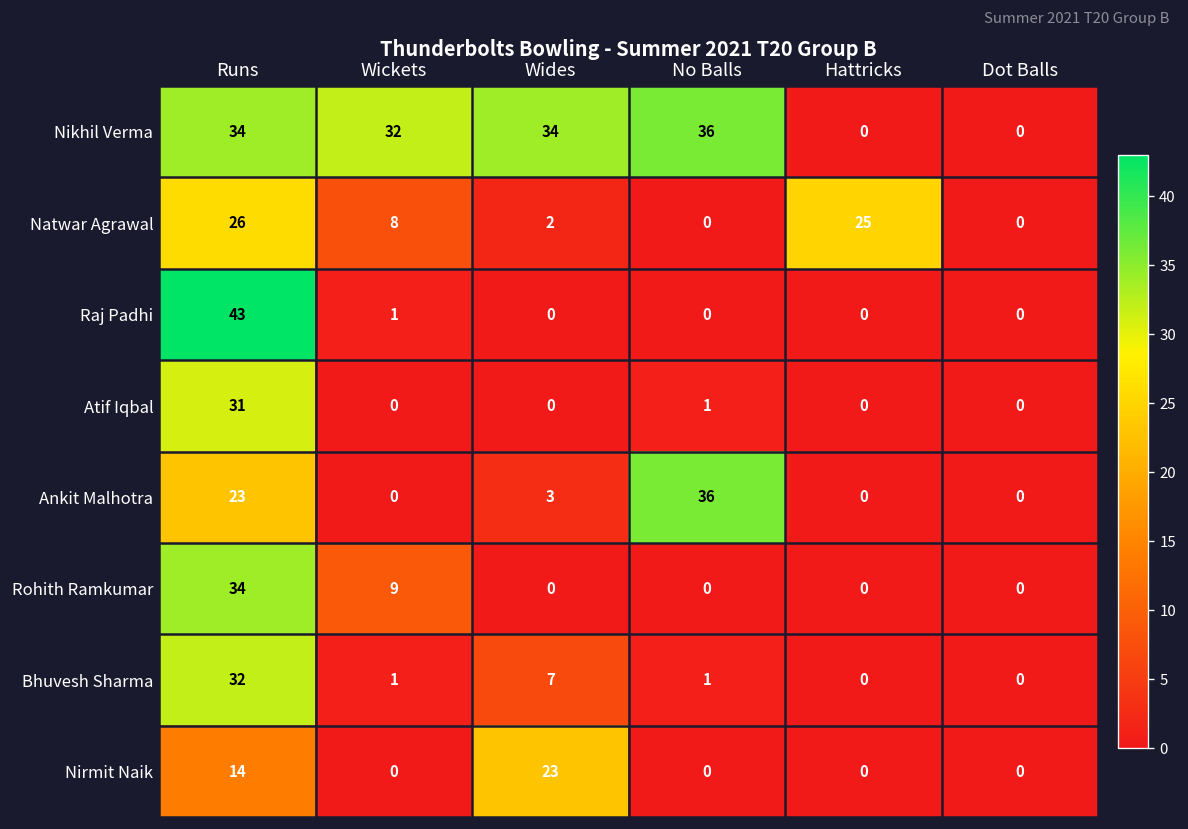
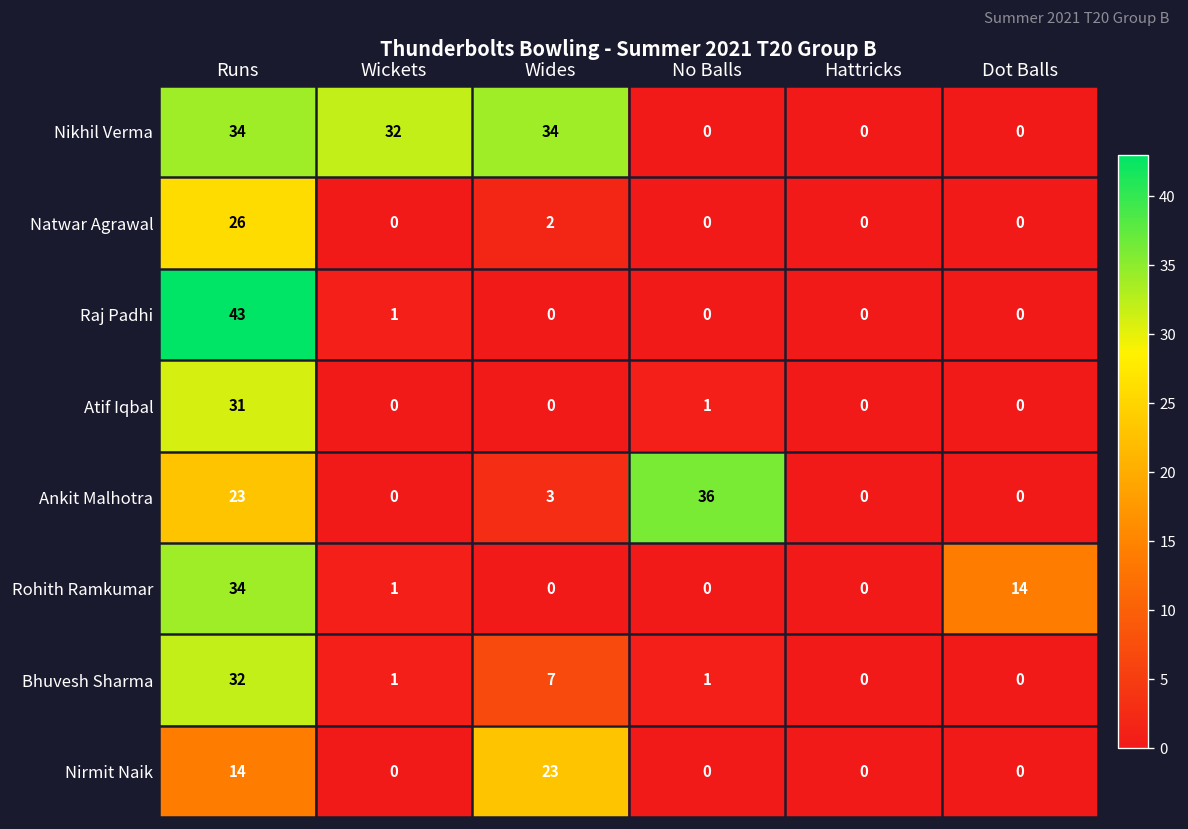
  {
    "Nikhil Verma": {
      "Runs": 34,
      "Wickets": 32,
      "Wides": 34,
-     "No Balls": 36,
+     "No Balls": 0,
      "Hattricks": 0,
      "Dot Balls": 0
    },
    "Natwar Agrawal": {
      "Runs": 26,
-     "Wickets": 8,
+     "Wickets": 0,
      "Wides": 2,
      "No Balls": 0,
-     "Hattricks": 25,
+     "Hattricks": 0,
      "Dot Balls": 0
    },
    "Raj Padhi": {
      "Runs": 43,
      "Wickets": 1,
      "Wides": 0,
      "No Balls": 0,
      "Hattricks": 0,
      "Dot Balls": 0
    },
    "Atif Iqbal": {
      "Runs": 31,
      "Wickets": 0,
      "Wides": 0,
      "No Balls": 1,
      "Hattricks": 0,
      "Dot Balls": 0
    },
    "Ankit Malhotra": {
      "Runs": 23,
      "Wickets": 0,
      "Wides": 3,
      "No Balls": 36,
      "Hattricks": 0,
      "Dot Balls": 0
    },
    "Rohith Ramkumar": {
      "Runs": 34,
-     "Wickets": 9,
+     "Wickets": 1,
      "Wides": 0,
      "No Balls": 0,
      "Hattricks": 0,
-     "Dot Balls": 0
+     "Dot Balls": 14
    },
    "Bhuvesh Sharma": {
      "Runs": 32,
      "Wickets": 1,
      "Wides": 7,
      "No Balls": 1,
      "Hattricks": 0,
      "Dot Balls": 0
    },
    "Nirmit Naik": {
      "Runs": 14,
      "Wickets": 0,
      "Wides": 23,
      "No Balls": 0,
      "Hattricks": 0,
      "Dot Balls": 0
    }
  }
